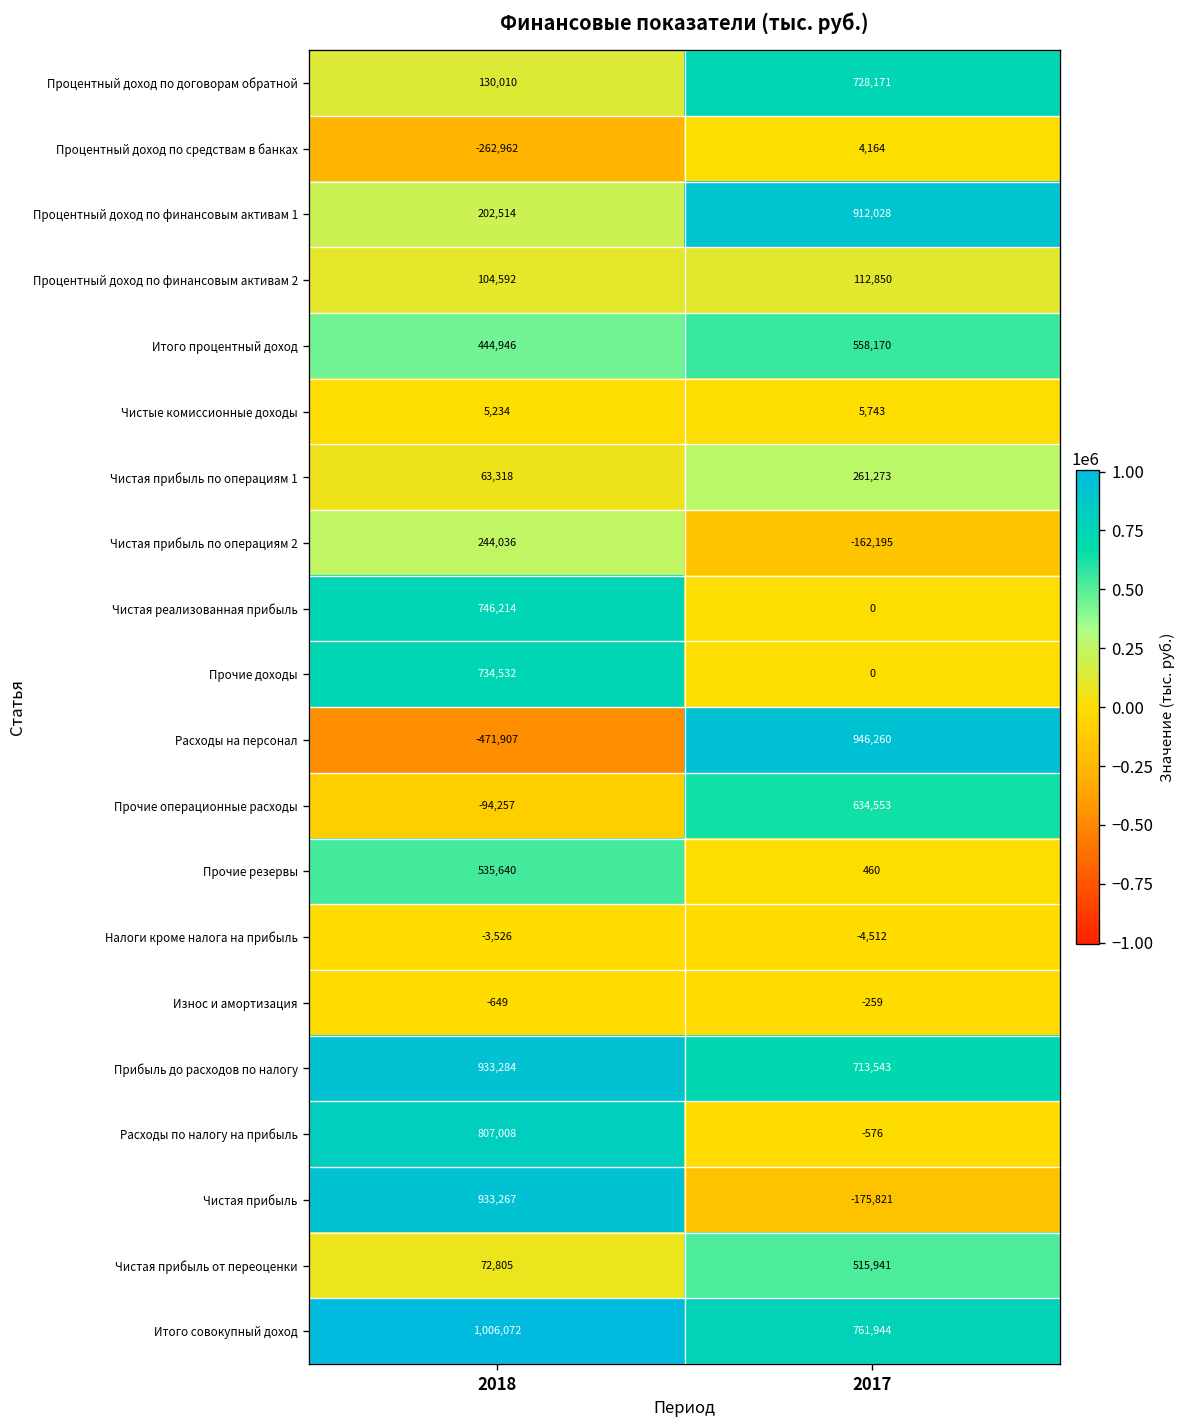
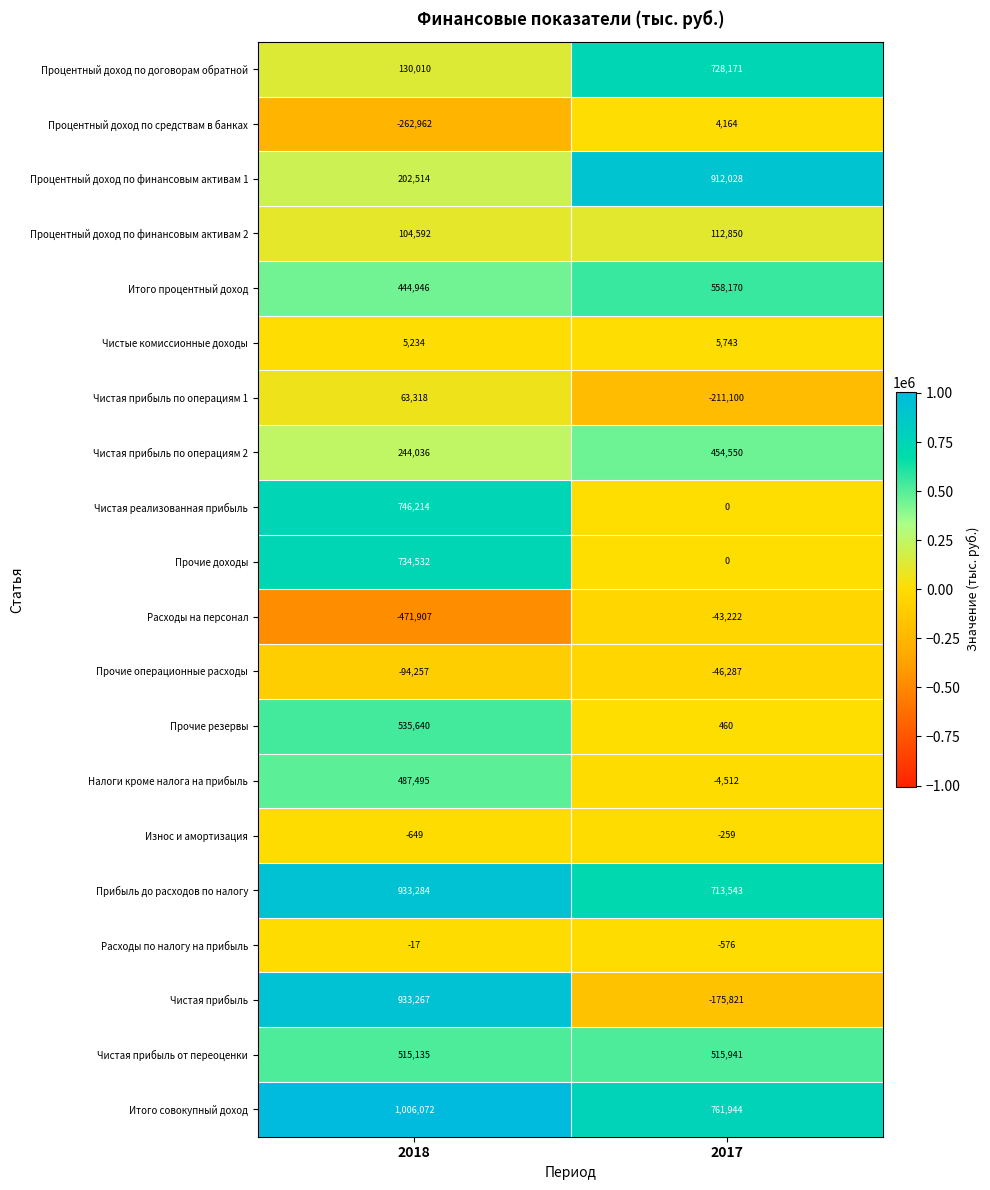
  {
    "Процентный доход по договорам обратной": {
      "2018": "130,010",
      "2017": "728,171"
    },
    "Процентный доход по средствам в банках": {
      "2018": "-262,962",
      "2017": "4,164"
    },
    "Процентный доход по финансовым активам 1": {
      "2018": "202,514",
      "2017": "912,028"
    },
    "Процентный доход по финансовым активам 2": {
      "2018": "104,592",
      "2017": "112,850"
    },
    "Итого процентный доход": {
      "2018": "444,946",
      "2017": "558,170"
    },
    "Чистые комиссионные доходы": {
      "2018": "5,234",
      "2017": "5,743"
    },
    "Чистая прибыль по операциям 1": {
      "2018": "63,318",
-     "2017": "261,273"
+     "2017": "-211,100"
    },
    "Чистая прибыль по операциям 2": {
      "2018": "244,036",
-     "2017": "-162,195"
+     "2017": "454,550"
    },
    "Чистая реализованная прибыль": {
      "2018": "746,214",
      "2017": "0"
    },
    "Прочие доходы": {
      "2018": "734,532",
      "2017": "0"
    },
    "Расходы на персонал": {
      "2018": "-471,907",
-     "2017": "946,260"
+     "2017": "-43,222"
    },
    "Прочие операционные расходы": {
      "2018": "-94,257",
-     "2017": "634,553"
+     "2017": "-46,287"
    },
    "Прочие резервы": {
      "2018": "535,640",
      "2017": "460"
    },
    "Налоги кроме налога на прибыль": {
-     "2018": "-3,526",
+     "2018": "487,495",
      "2017": "-4,512"
    },
    "Износ и амортизация": {
      "2018": "-649",
      "2017": "-259"
    },
    "Прибыль до расходов по налогу": {
      "2018": "933,284",
      "2017": "713,543"
    },
    "Расходы по налогу на прибыль": {
-     "2018": "807,008",
+     "2018": "-17",
      "2017": "-576"
    },
    "Чистая прибыль": {
      "2018": "933,267",
      "2017": "-175,821"
    },
    "Чистая прибыль от переоценки": {
-     "2018": "72,805",
+     "2018": "515,135",
      "2017": "515,941"
    },
    "Итого совокупный доход": {
      "2018": "1,006,072",
      "2017": "761,944"
    }
  }
